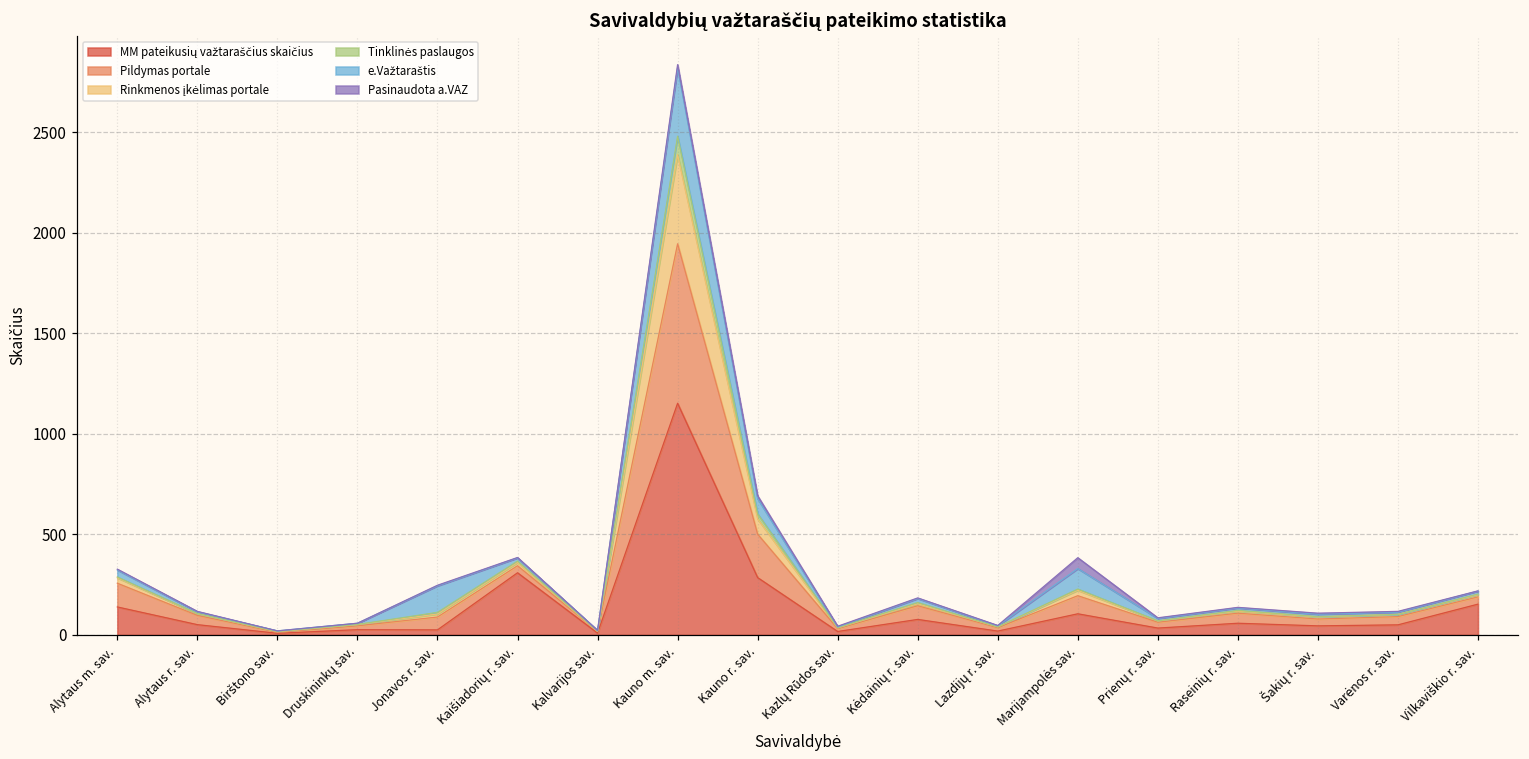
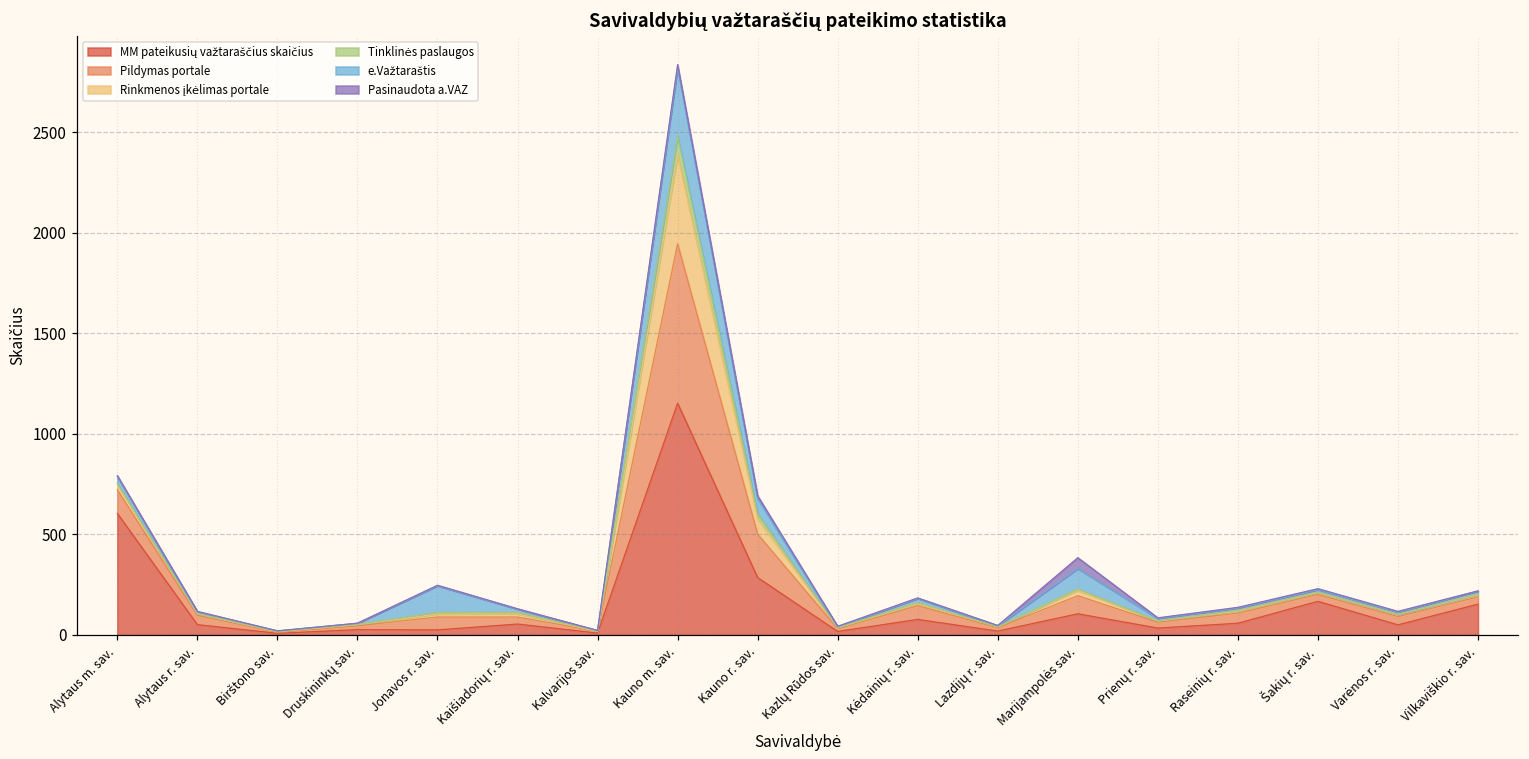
  {
    "MM pateikusių važtaraščius skaičius": {
-     "Alytaus m. sav.": 140,
+     "Alytaus m. sav.": 600,
      "Alytaus r. sav.": 50,
      "Druskininkų sav.": 30,
      "Jonavos r. sav.": 30,
-     "Kaišiadorių r. sav.": 310,
+     "Kaišiadorių r. sav.": 50,
      "Kauno m. sav.": 1150,
      "Kauno r. sav.": 290,
      "Kazlų Rūdos sav.": 20,
      "Kėdainių r. sav.": 80,
      "Lazdijų r. sav.": 20,
      "Marijampolės sav.": 110,
      "Prienų r. sav.": 30,
      "Raseinių r. sav.": 60,
-     "Šakių r. sav.": 50,
+     "Šakių r. sav.": 170,
      "Varėnos r. sav.": 50,
      "Vilkaviškio r. sav.": 150
    },
    "Pildymas portale": {
      "Alytaus m. sav.": 120,
      "Jonavos r. sav.": 60,
      "Kaišiadorių r. sav.": 40,
      "Kauno m. sav.": 790,
      "Kauno r. sav.": 220,
      "Marijampolės sav.": 90
    },
    "Rinkmenos įkėlimas portale": {
      "Kauno m. sav.": 440,
      "Kauno r. sav.": 80
    },
    "Tinklinės paslaugos": {
      "Kauno m. sav.": 90,
      "Kauno r. sav.": 30
    },
    "e.Važtaraštis": {
      "Kauno m. sav.": 340,
      "Marijampolės sav.": 100
    },
    "Pasinaudota a.VAZ": {
      "Kauno m. sav.": 20,
      "Marijampolės sav.": 50
    }
  }
